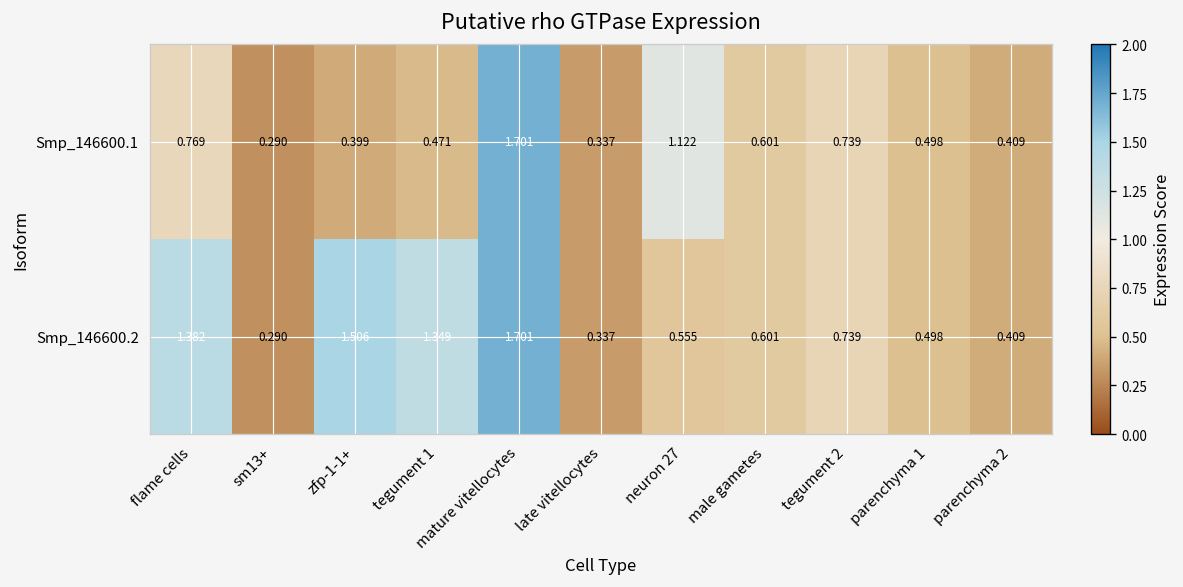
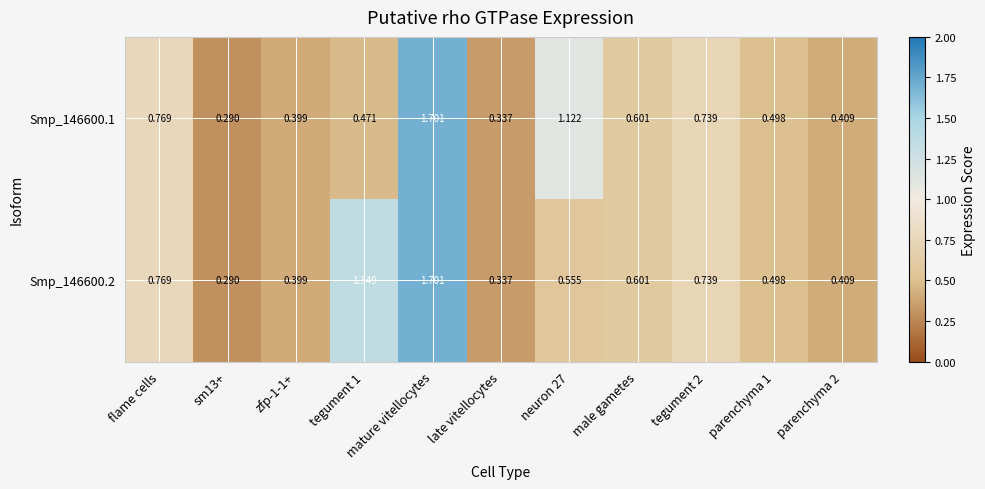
  {
    "Smp_146600.1": {
      "flame cells": 0.769,
      "sm13+": 0.290,
      "zfp-1-1+": 0.399,
      "tegument 1": 0.471,
      "mature vitellocytes": 1.701,
      "late vitellocytes": 0.337,
      "neuron 27": 1.122,
      "male gametes": 0.601,
      "tegument 2": 0.739,
      "parenchyma 1": 0.498,
      "parenchyma 2": 0.409
    },
    "Smp_146600.2": {
-     "flame cells": 1.382,
+     "flame cells": 0.769,
      "sm13+": 0.290,
-     "zfp-1-1+": 1.506,
+     "zfp-1-1+": 0.399,
      "tegument 1": 1.349,
      "mature vitellocytes": 1.701,
      "late vitellocytes": 0.337,
      "neuron 27": 0.555,
      "male gametes": 0.601,
      "tegument 2": 0.739,
      "parenchyma 1": 0.498,
      "parenchyma 2": 0.409
    }
  }
